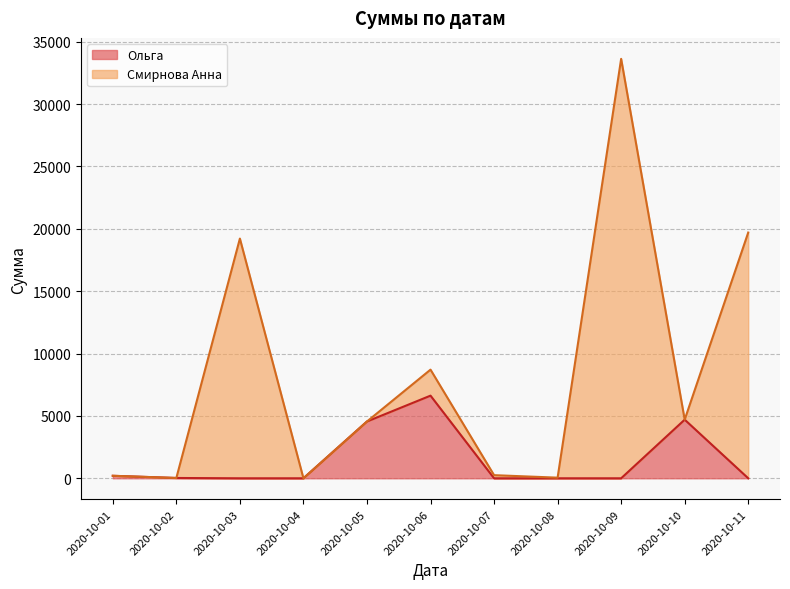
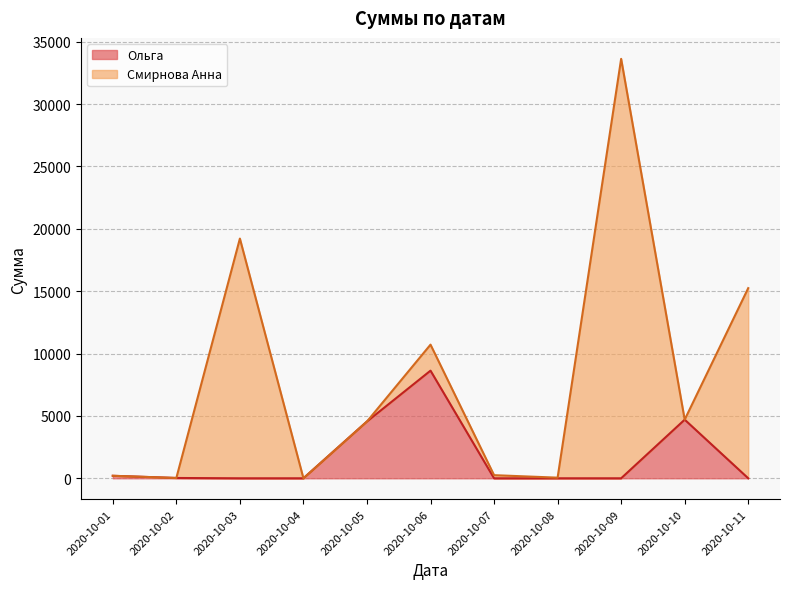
  {
    "Ольга": {
      "2020-10-03": 0,
-     "2020-10-06": 6600,
+     "2020-10-06": 8600,
      "2020-10-07": 0,
      "2020-10-09": 0,
      "2020-10-11": 0
    },
    "Смирнова Анна": {
      "2020-10-03": 19200,
      "2020-10-06": 2100,
      "2020-10-07": 300,
      "2020-10-09": 33600,
-     "2020-10-11": 19700
+     "2020-10-11": 15200
    }
  }
